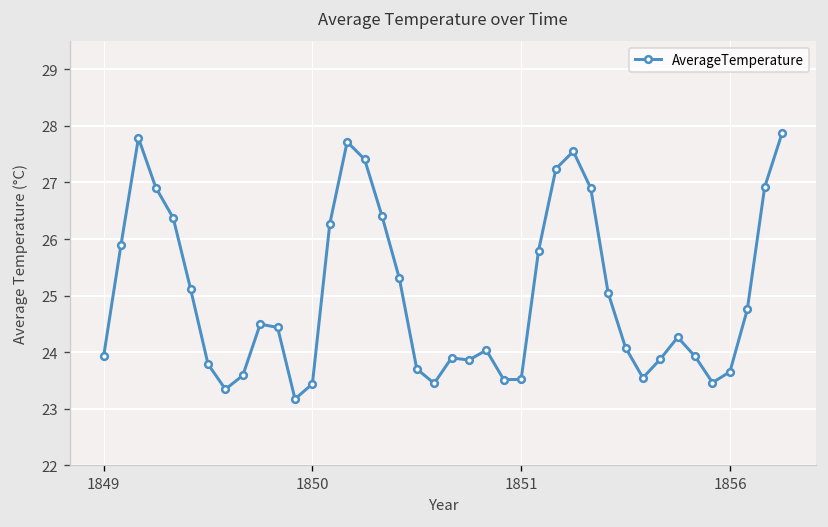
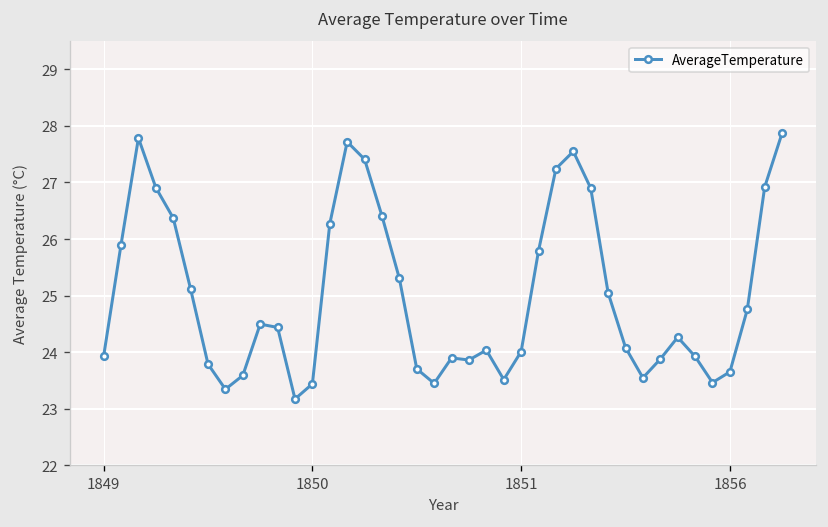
  {
    "1849": 23.9,
    "1850": 23.4,
-   "1851": 23.5,
+   "1851": 24.0,
    "1856": 23.7
  }
